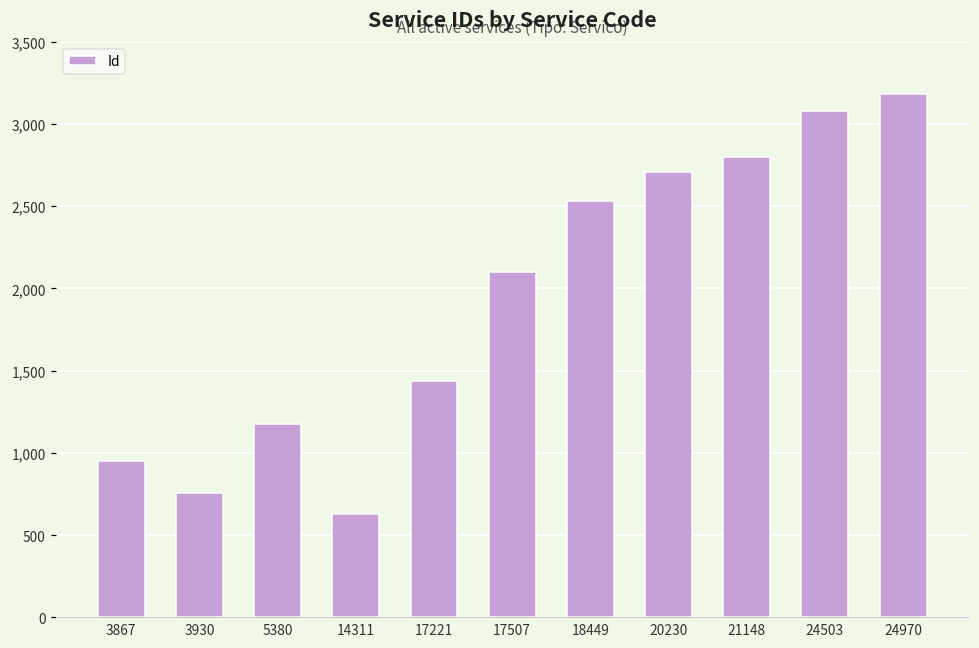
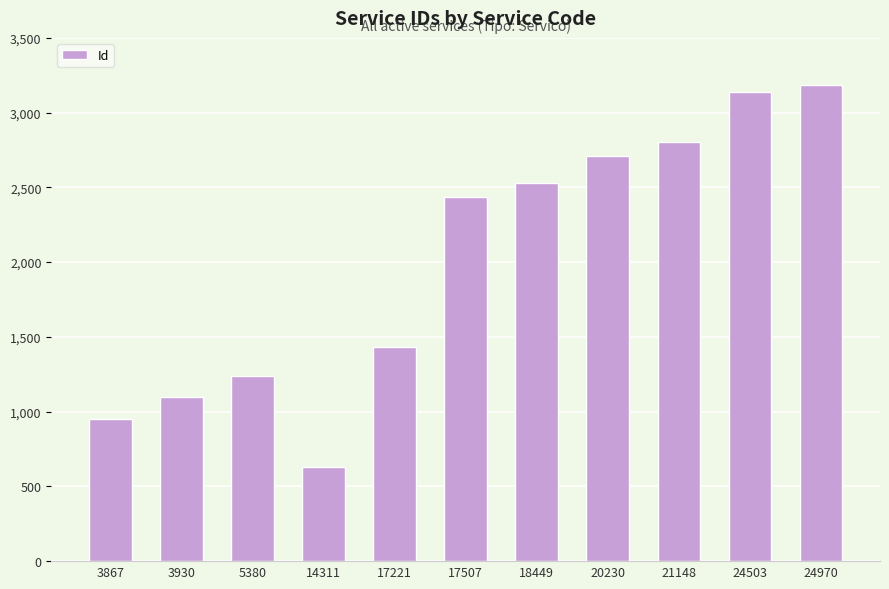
  {
    "3867": "950",
-   "3930": "760",
-   "5380": "1,180",
+   "3930": "1,100",
+   "5380": "1,240",
    "14311": "630",
    "17221": "1,440",
-   "17507": "2,100",
+   "17507": "2,440",
    "18449": "2,530",
    "20230": "2,710",
    "21148": "2,800",
-   "24503": "3,080",
+   "24503": "3,140",
    "24970": "3,190"
  }
